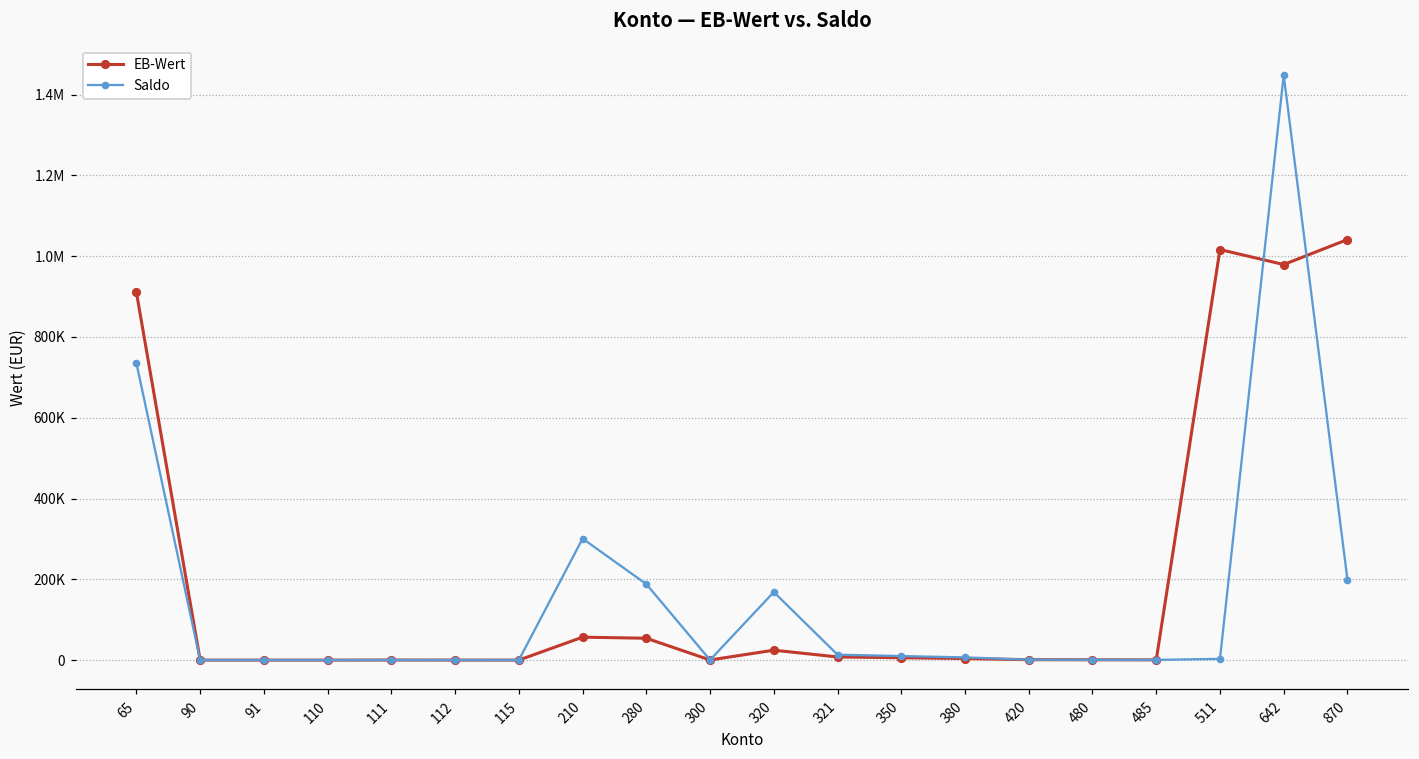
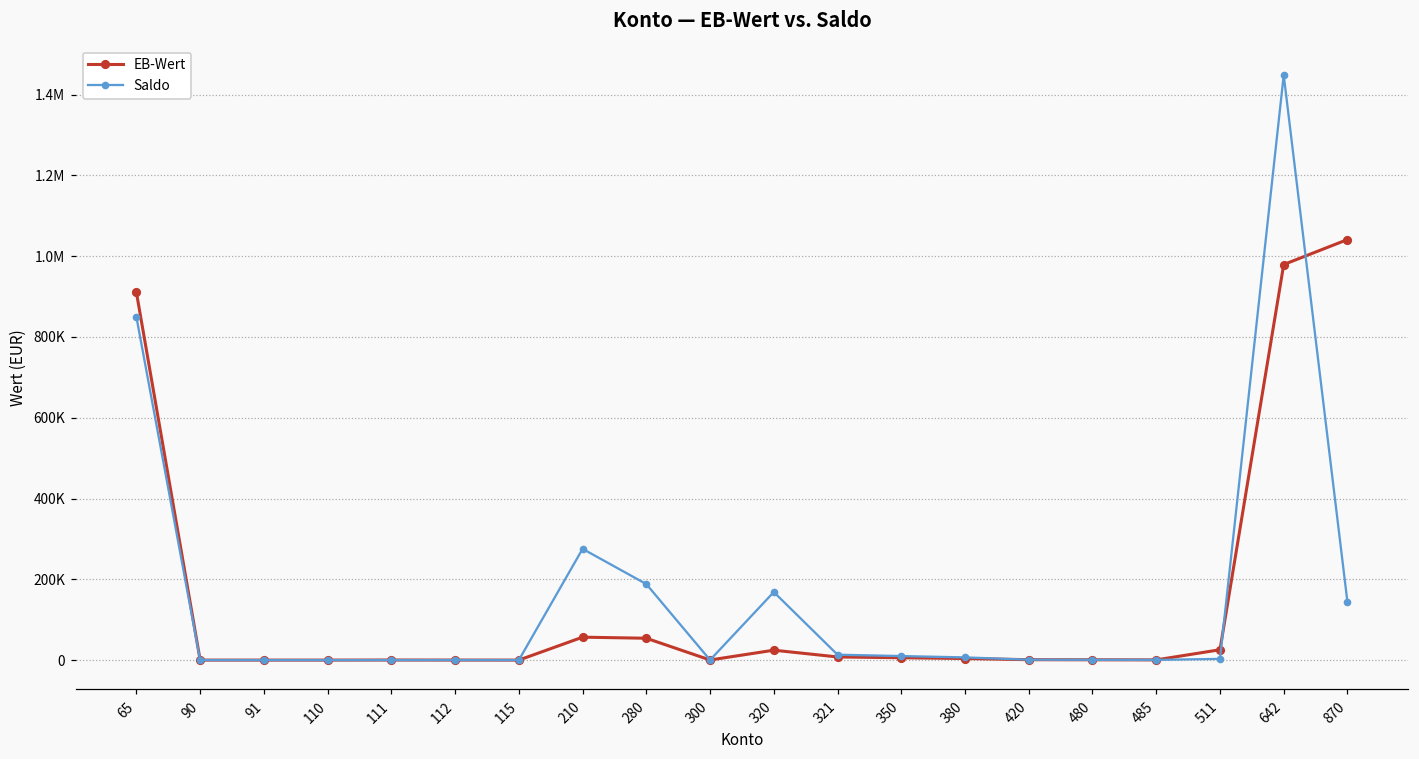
  {
    "EB-Wert": {
      "65": 910000,
      "210": 60000,
      "280": 50000,
      "320": 20000,
-     "511": 1020000,
+     "511": 30000,
      "642": 980000,
      "870": 1040000
    },
    "Saldo": {
-     "65": 740000,
-     "210": 300000,
+     "65": 850000,
+     "210": 280000,
      "280": 190000,
      "320": 170000,
      "511": 0,
      "642": 1450000,
-     "870": 200000
+     "870": 140000
    }
  }
